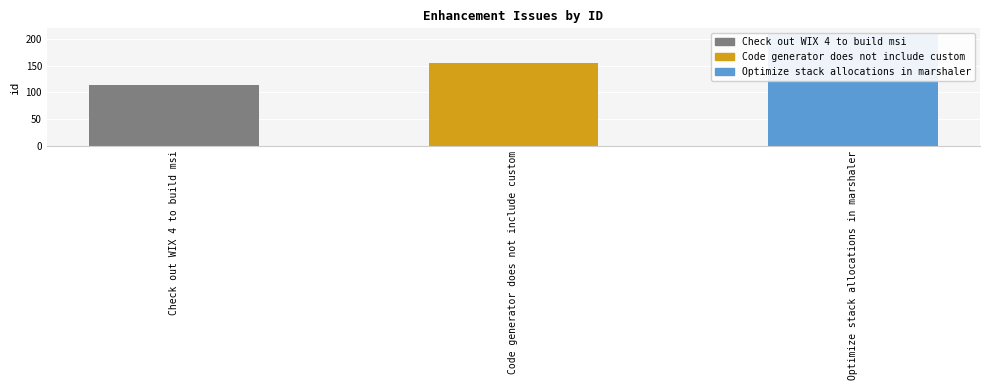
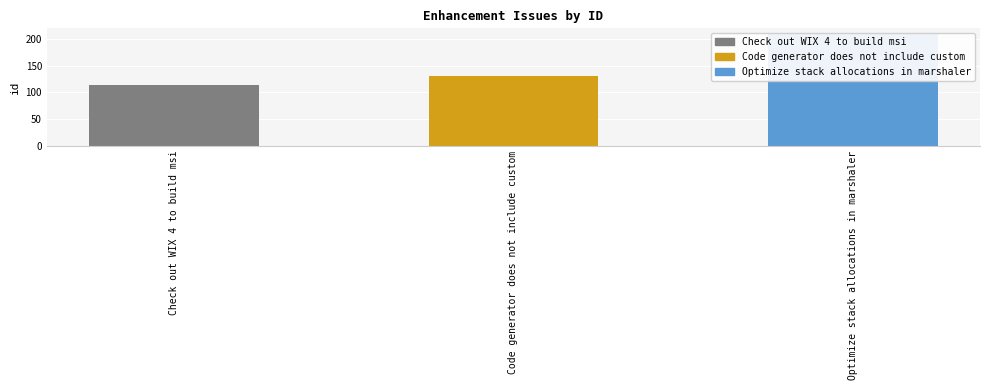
  {
    "Check out WIX 4 to build msi": 110,
-   "Code generator does not include custom": 160
+   "Code generator does not include custom": 130
  }
